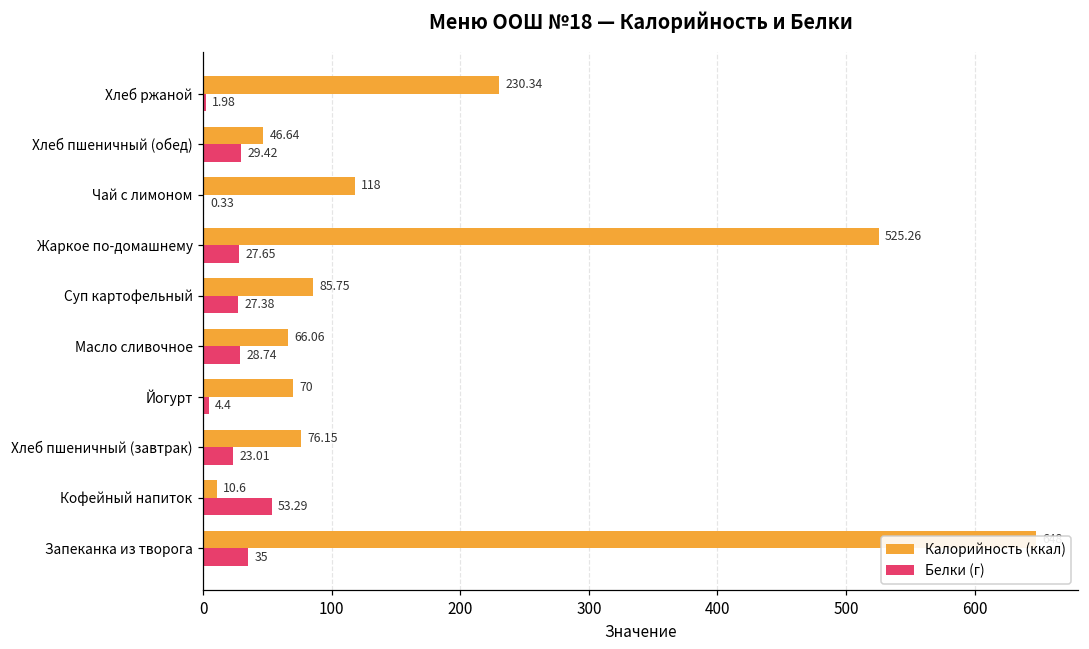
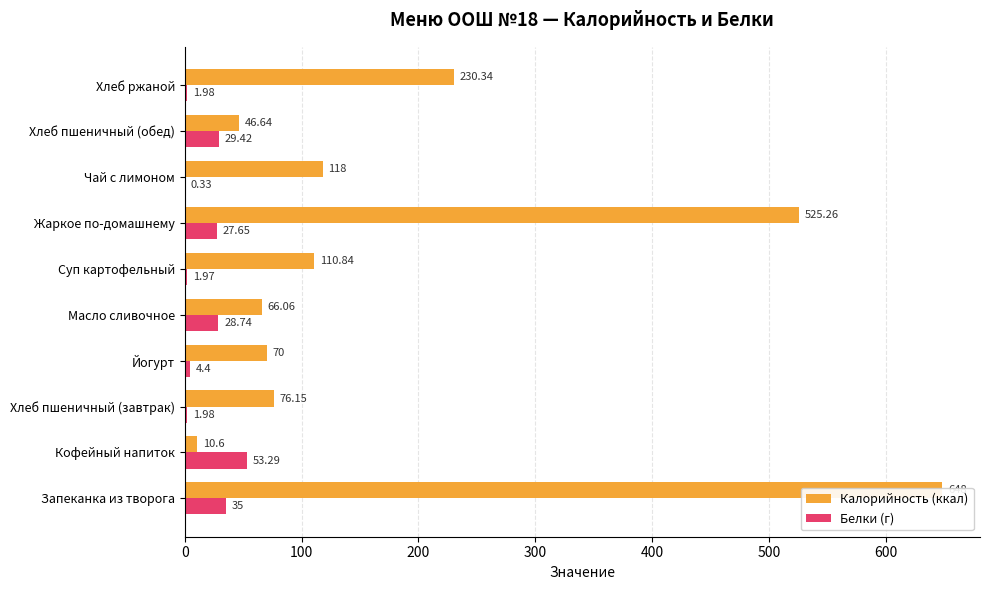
  {
    "Калорийность (ккал)": {
      "Хлеб ржаной": 230.34,
      "Хлеб пшеничный (обед)": 46.64,
      "Чай с лимоном": 118,
      "Жаркое по-домашнему": 525.26,
-     "Суп картофельный": 85.75,
+     "Суп картофельный": 110.84,
      "Масло сливочное": 66.06,
      "Йогурт": 70,
      "Хлеб пшеничный (завтрак)": 76.15,
      "Кофейный напиток": 10.6
    },
    "Белки (г)": {
      "Хлеб ржаной": 1.98,
      "Хлеб пшеничный (обед)": 29.42,
      "Чай с лимоном": 0.33,
      "Жаркое по-домашнему": 27.65,
-     "Суп картофельный": 27.38,
+     "Суп картофельный": 1.97,
      "Масло сливочное": 28.74,
      "Йогурт": 4.4,
-     "Хлеб пшеничный (завтрак)": 23.01,
+     "Хлеб пшеничный (завтрак)": 1.98,
      "Кофейный напиток": 53.29,
      "Запеканка из творога": 35
    }
  }
